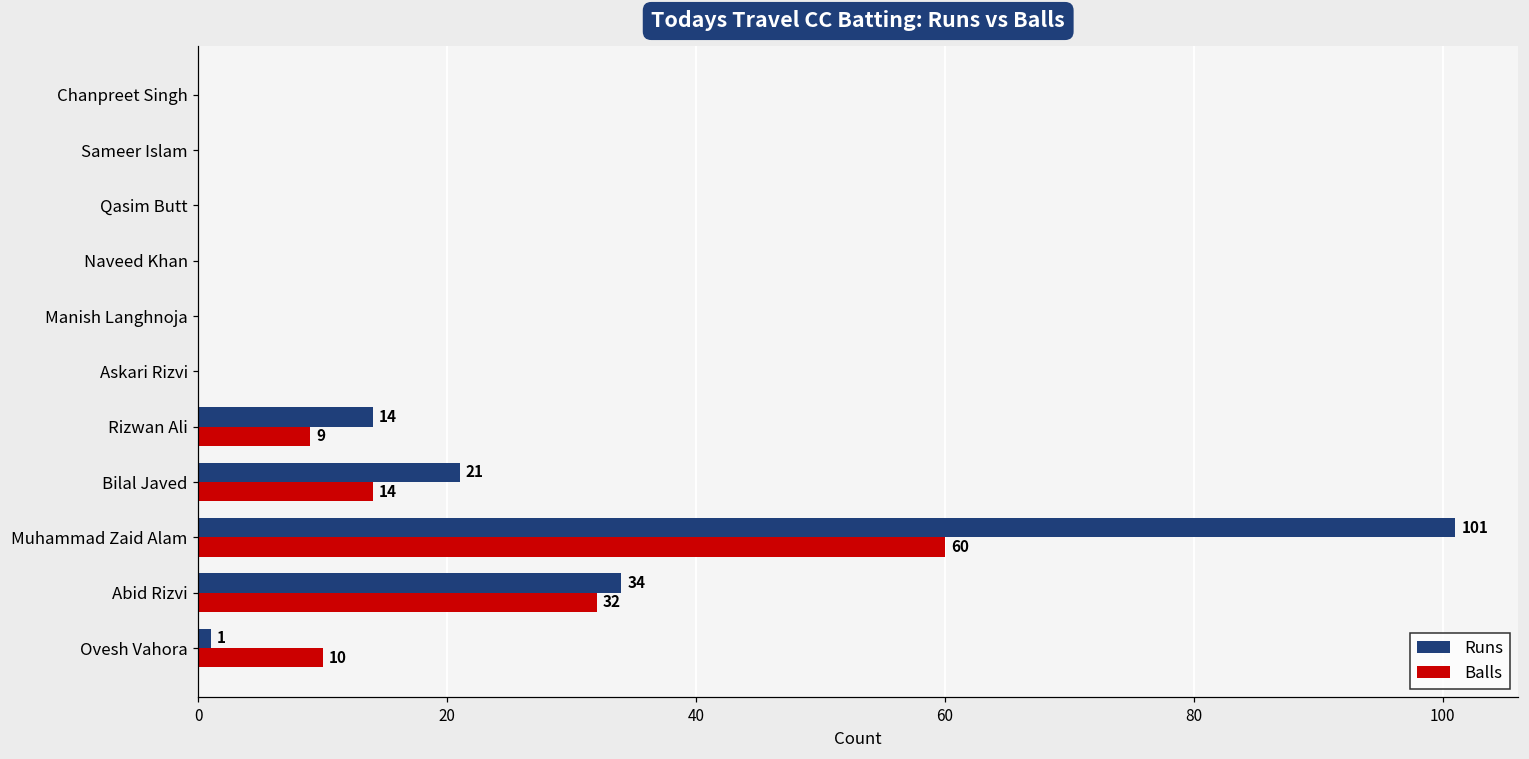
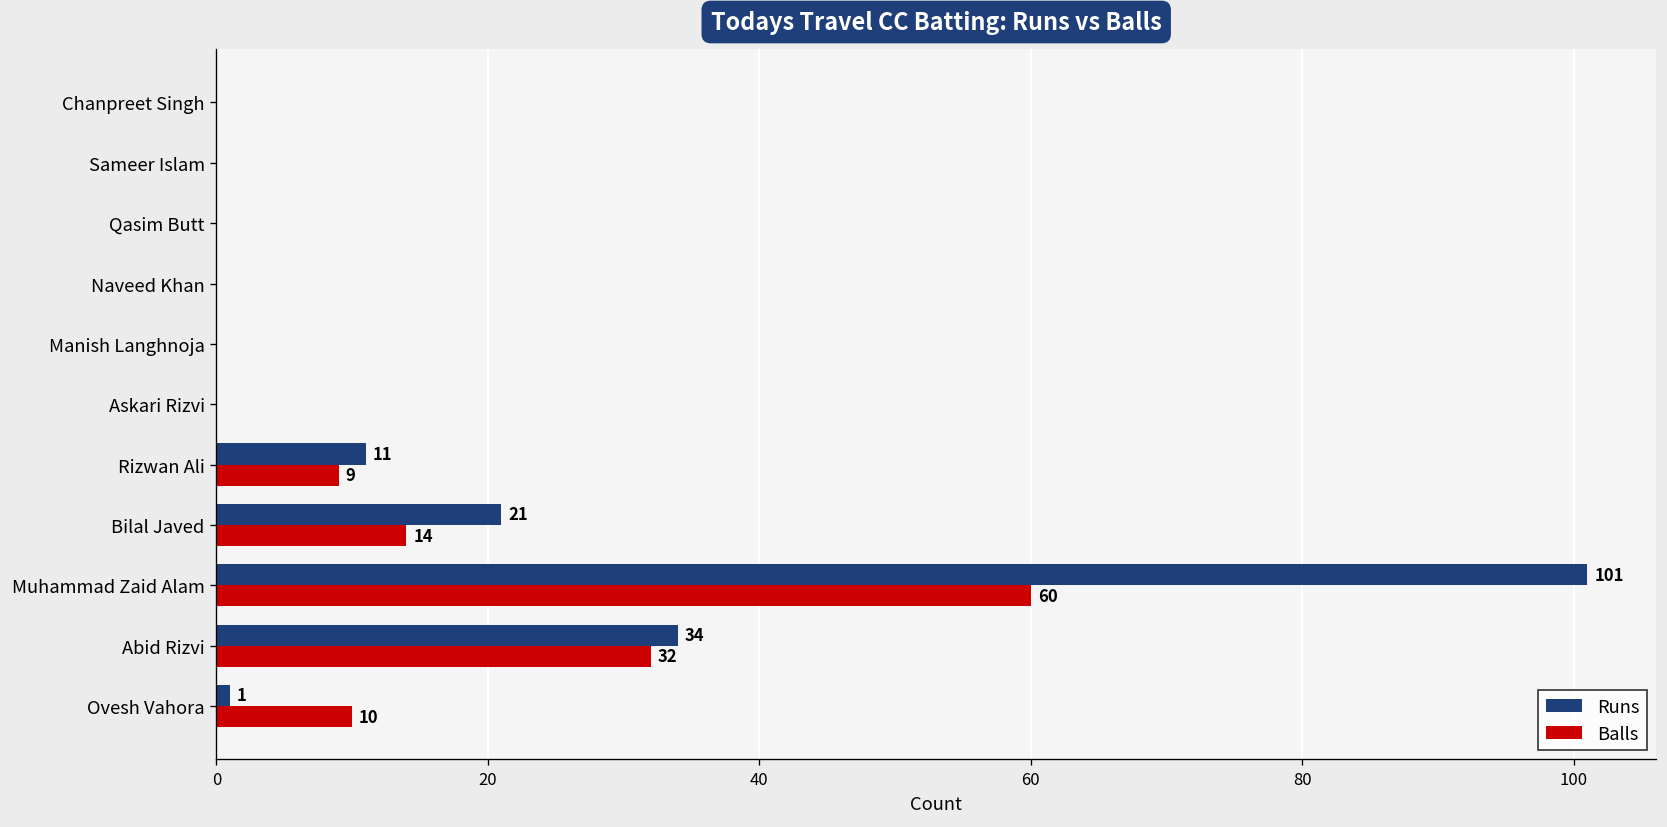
  {
    "Runs": {
-     "Rizwan Ali": 14,
+     "Rizwan Ali": 11,
      "Bilal Javed": 21,
      "Muhammad Zaid Alam": 101,
      "Abid Rizvi": 34,
      "Ovesh Vahora": 1
    },
    "Balls": {
      "Rizwan Ali": 9,
      "Bilal Javed": 14,
      "Muhammad Zaid Alam": 60,
      "Abid Rizvi": 32,
      "Ovesh Vahora": 10
    }
  }
